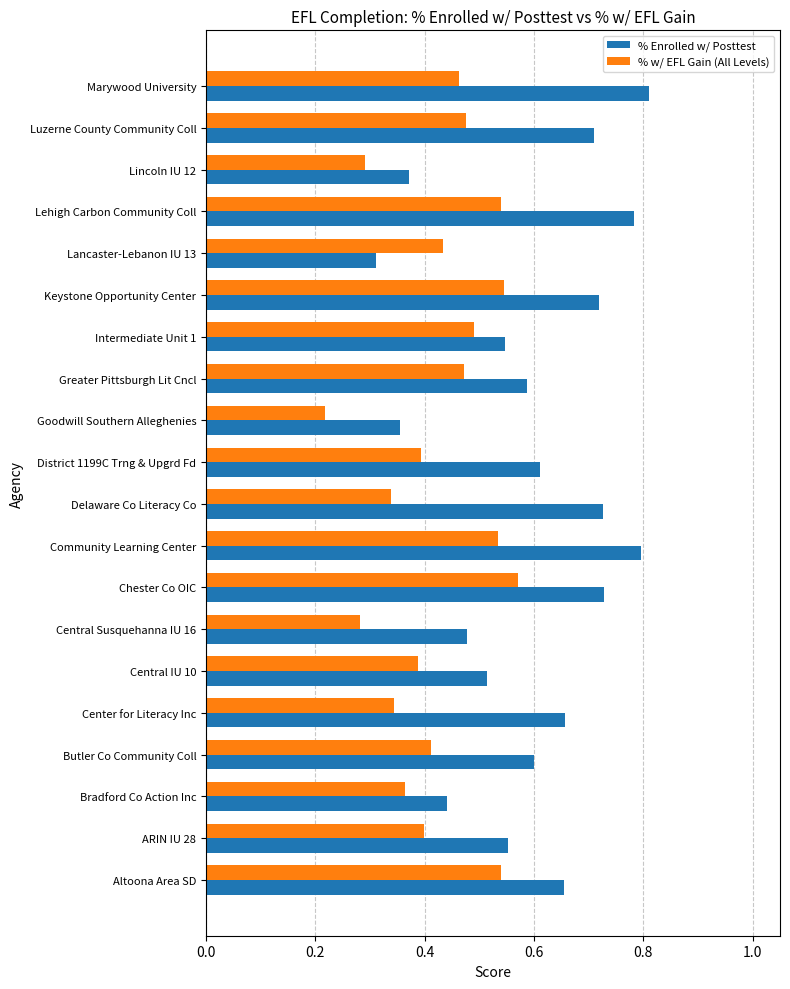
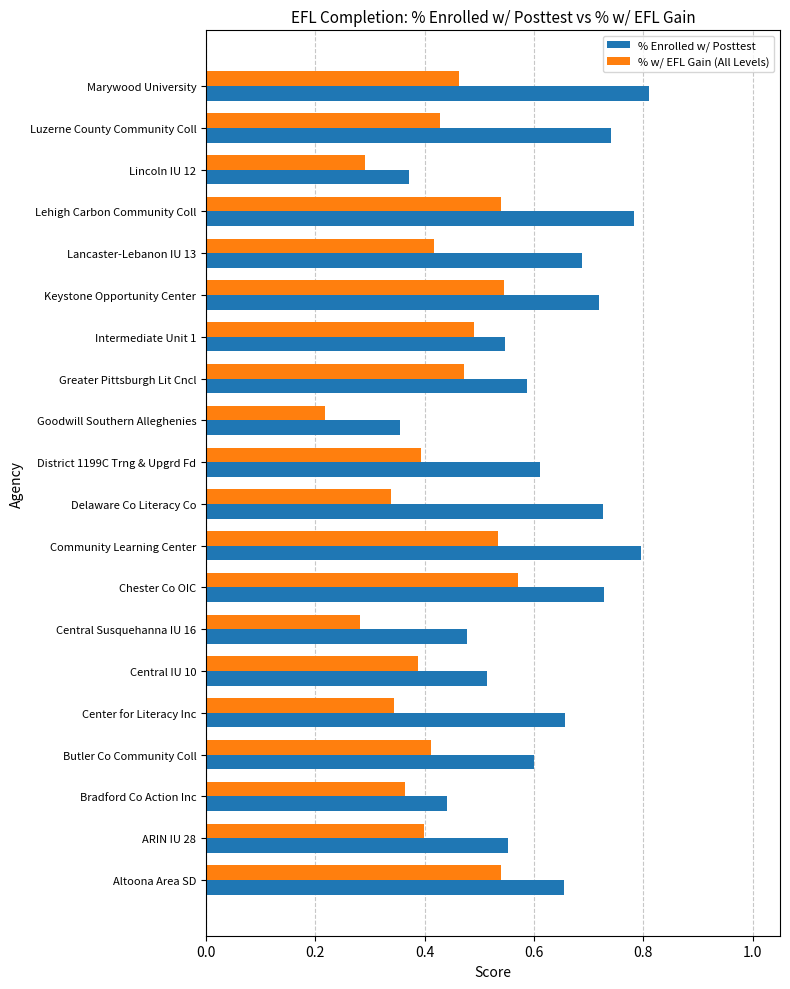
  {
    "% Enrolled w/ Posttest": {
      "Marywood University": 0.81,
-     "Luzerne County Community Coll": 0.71,
+     "Luzerne County Community Coll": 0.74,
      "Lincoln IU 12": 0.37,
      "Lehigh Carbon Community Coll": 0.78,
-     "Lancaster-Lebanon IU 13": 0.31,
+     "Lancaster-Lebanon IU 13": 0.69,
      "Keystone Opportunity Center": 0.72,
      "Intermediate Unit 1": 0.55,
      "Greater Pittsburgh Lit Cncl": 0.59,
      "Goodwill Southern Alleghenies": 0.35,
      "District 1199C Trng & Upgrd Fd": 0.61,
      "Delaware Co Literacy Co": 0.73,
      "Community Learning Center": 0.80,
      "Chester Co OIC": 0.73,
      "Central Susquehanna IU 16": 0.48,
      "Central IU 10": 0.51,
      "Center for Literacy Inc": 0.66,
      "Butler Co Community Coll": 0.60,
      "Bradford Co Action Inc": 0.44,
      "ARIN IU 28": 0.55,
      "Altoona Area SD": 0.65
    },
    "% w/ EFL Gain (All Levels)": {
      "Marywood University": 0.46,
-     "Luzerne County Community Coll": 0.48,
+     "Luzerne County Community Coll": 0.43,
      "Lincoln IU 12": 0.29,
      "Lehigh Carbon Community Coll": 0.54,
-     "Lancaster-Lebanon IU 13": 0.43,
+     "Lancaster-Lebanon IU 13": 0.42,
      "Keystone Opportunity Center": 0.55,
      "Intermediate Unit 1": 0.49,
      "Greater Pittsburgh Lit Cncl": 0.47,
      "Goodwill Southern Alleghenies": 0.22,
      "District 1199C Trng & Upgrd Fd": 0.39,
      "Delaware Co Literacy Co": 0.34,
      "Community Learning Center": 0.53,
      "Chester Co OIC": 0.57,
      "Central Susquehanna IU 16": 0.28,
      "Central IU 10": 0.39,
      "Center for Literacy Inc": 0.34,
      "Butler Co Community Coll": 0.41,
      "Bradford Co Action Inc": 0.36,
      "ARIN IU 28": 0.40,
      "Altoona Area SD": 0.54
    }
  }
